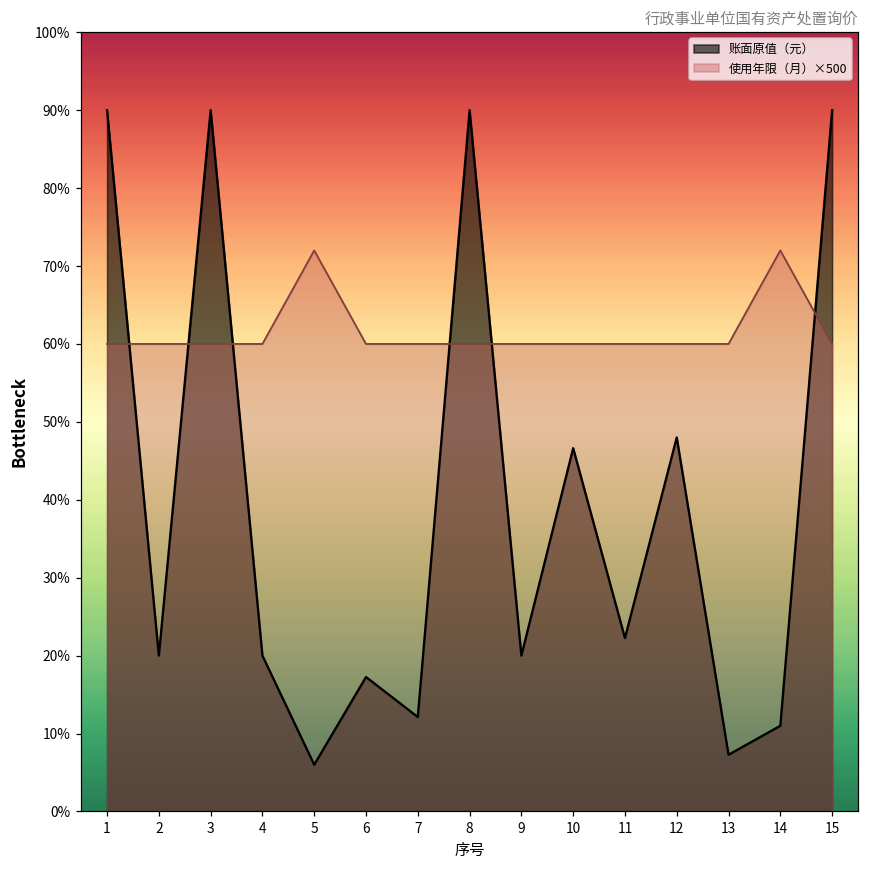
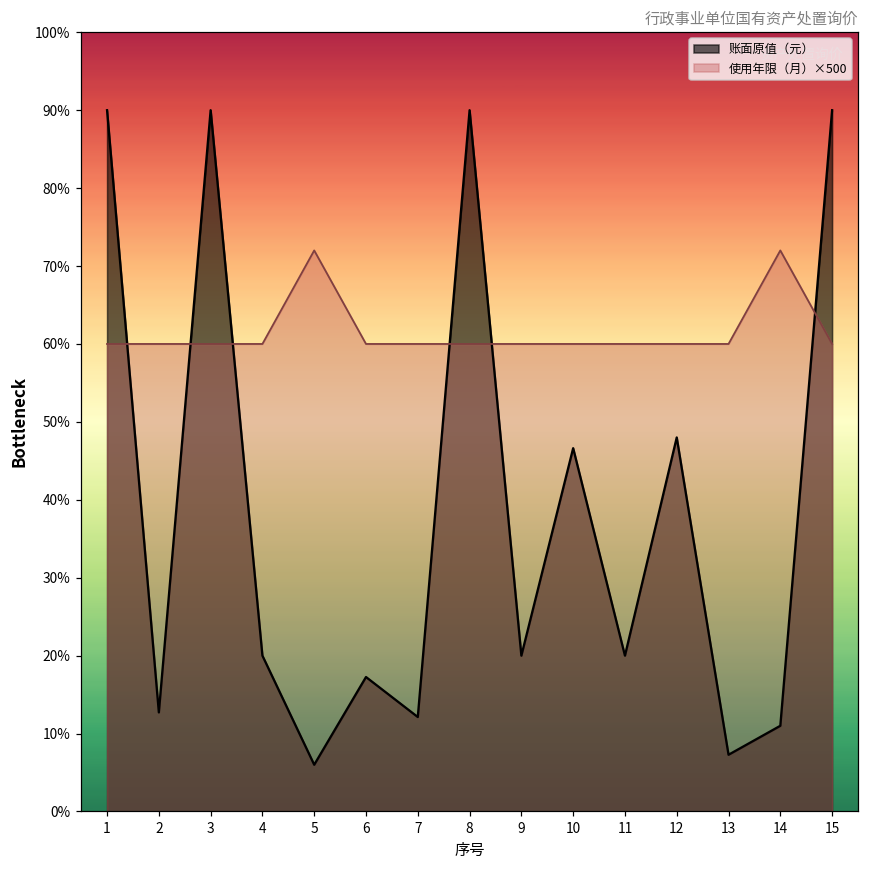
  {
    "账面原值（元）": {
      "1": "90%",
-     "2": "20%",
+     "2": "13%",
      "3": "90%",
      "4": "20%",
      "5": "6%",
      "6": "17%",
      "7": "12%",
      "8": "90%",
      "9": "20%",
      "10": "47%",
-     "11": "22%",
+     "11": "20%",
      "12": "48%",
      "13": "7%",
      "14": "11%",
      "15": "90%"
    },
    "使用年限（月）×500": {
      "1": "60%",
      "2": "60%",
      "3": "60%",
      "4": "60%",
      "5": "72%",
      "6": "60%",
      "7": "60%",
      "8": "60%",
      "9": "60%",
      "10": "60%",
      "11": "60%",
      "12": "60%",
      "13": "60%",
      "14": "72%",
      "15": "60%"
    }
  }
